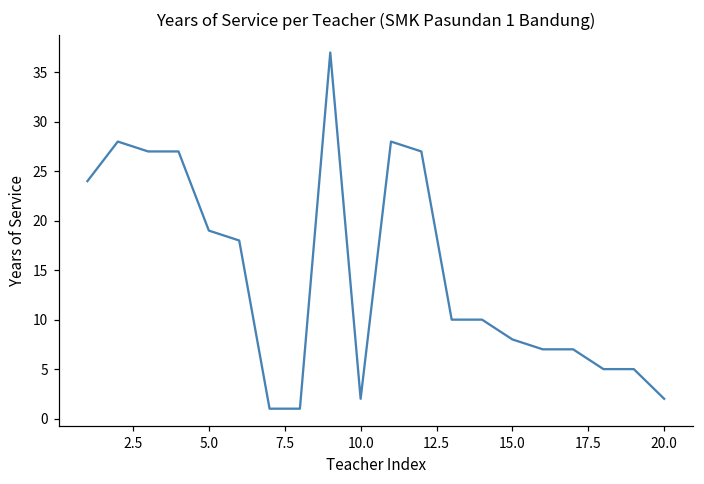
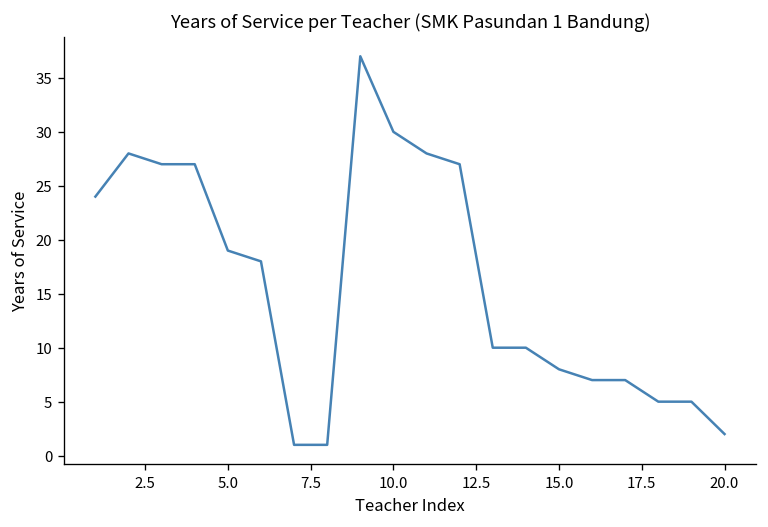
  {
    "5.0": 19,
-   "10.0": 2,
+   "10.0": 30,
    "15.0": 8,
    "20.0": 2
  }
